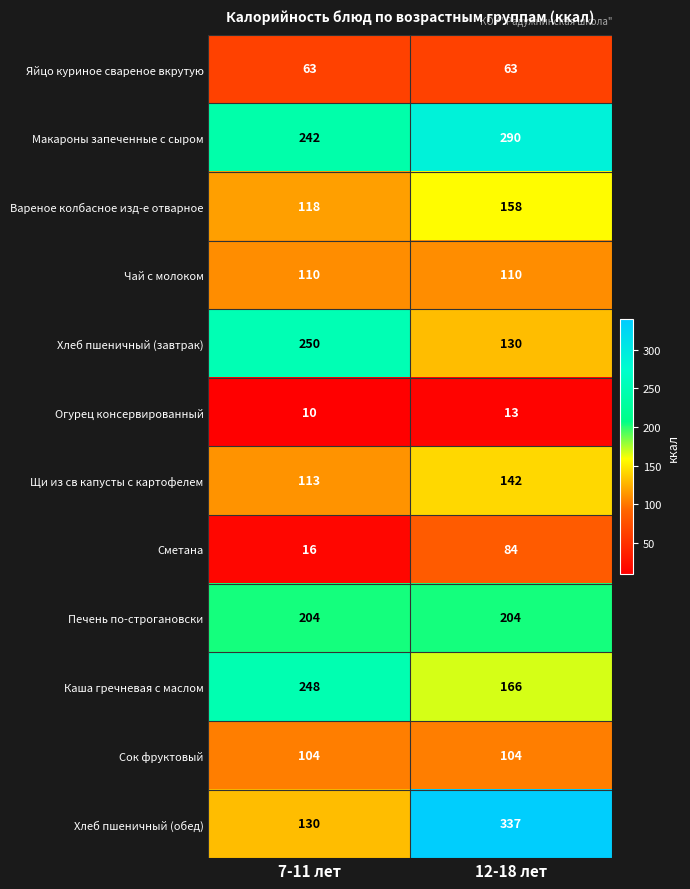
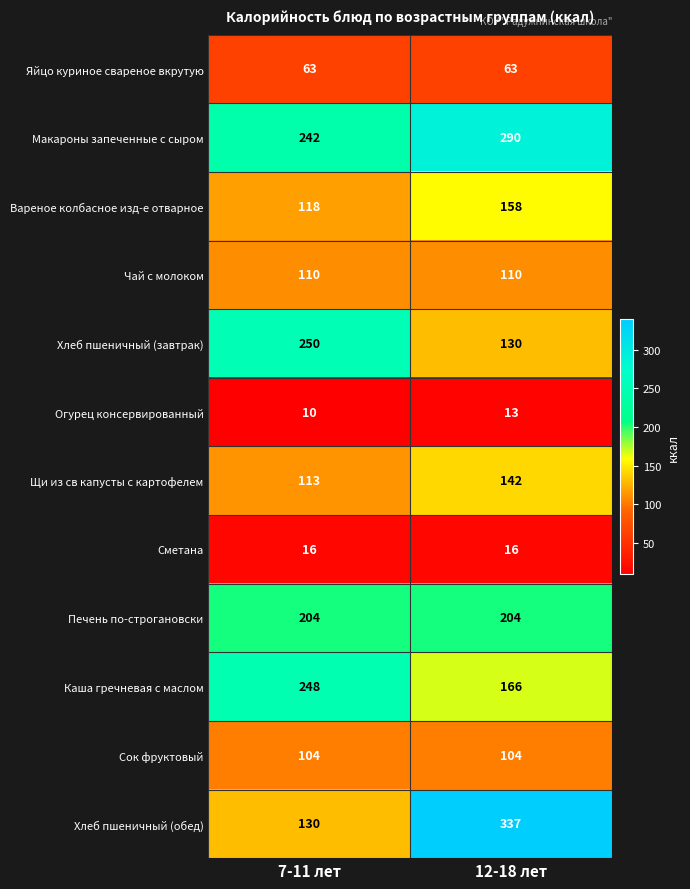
  {
    "Яйцо куриное свареное вкрутую": {
      "7-11 лет": 63,
      "12-18 лет": 63
    },
    "Макароны запеченные с сыром": {
      "7-11 лет": 242,
      "12-18 лет": 290
    },
    "Вареное колбасное изд-е отварное": {
      "7-11 лет": 118,
      "12-18 лет": 158
    },
    "Чай с молоком": {
      "7-11 лет": 110,
      "12-18 лет": 110
    },
    "Хлеб пшеничный (завтрак)": {
      "7-11 лет": 250,
      "12-18 лет": 130
    },
    "Огурец консервированный": {
      "7-11 лет": 10,
      "12-18 лет": 13
    },
    "Щи из св капусты с картофелем": {
      "7-11 лет": 113,
      "12-18 лет": 142
    },
    "Сметана": {
      "7-11 лет": 16,
-     "12-18 лет": 84
+     "12-18 лет": 16
    },
    "Печень по-строгановски": {
      "7-11 лет": 204,
      "12-18 лет": 204
    },
    "Каша гречневая с маслом": {
      "7-11 лет": 248,
      "12-18 лет": 166
    },
    "Сок фруктовый": {
      "7-11 лет": 104,
      "12-18 лет": 104
    },
    "Хлеб пшеничный (обед)": {
      "7-11 лет": 130,
      "12-18 лет": 337
    }
  }
